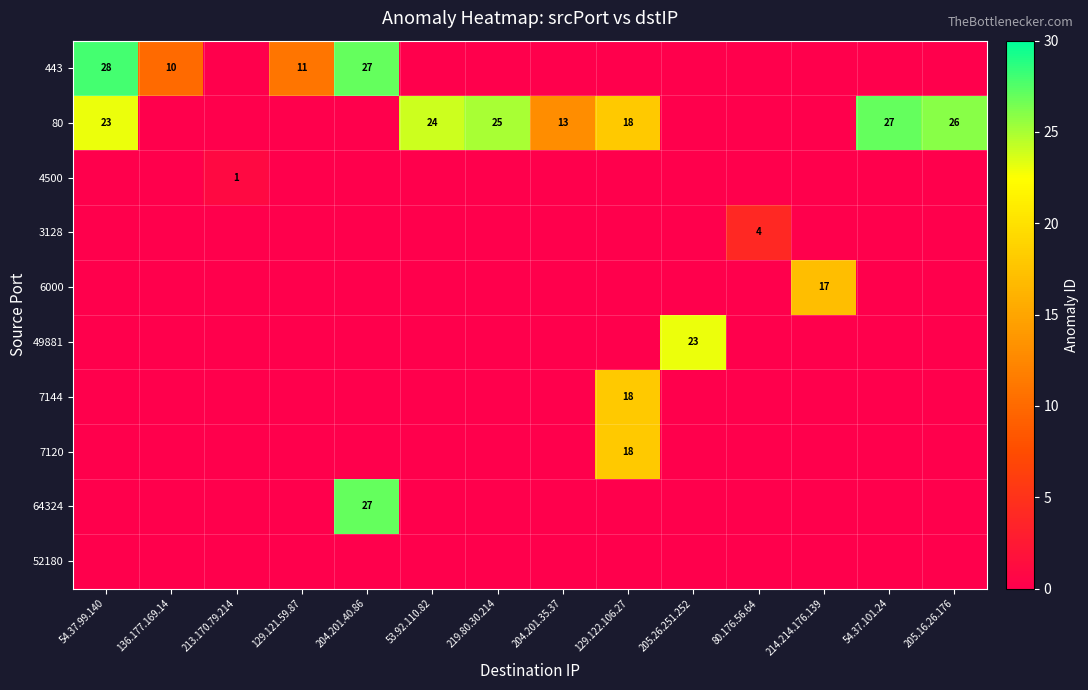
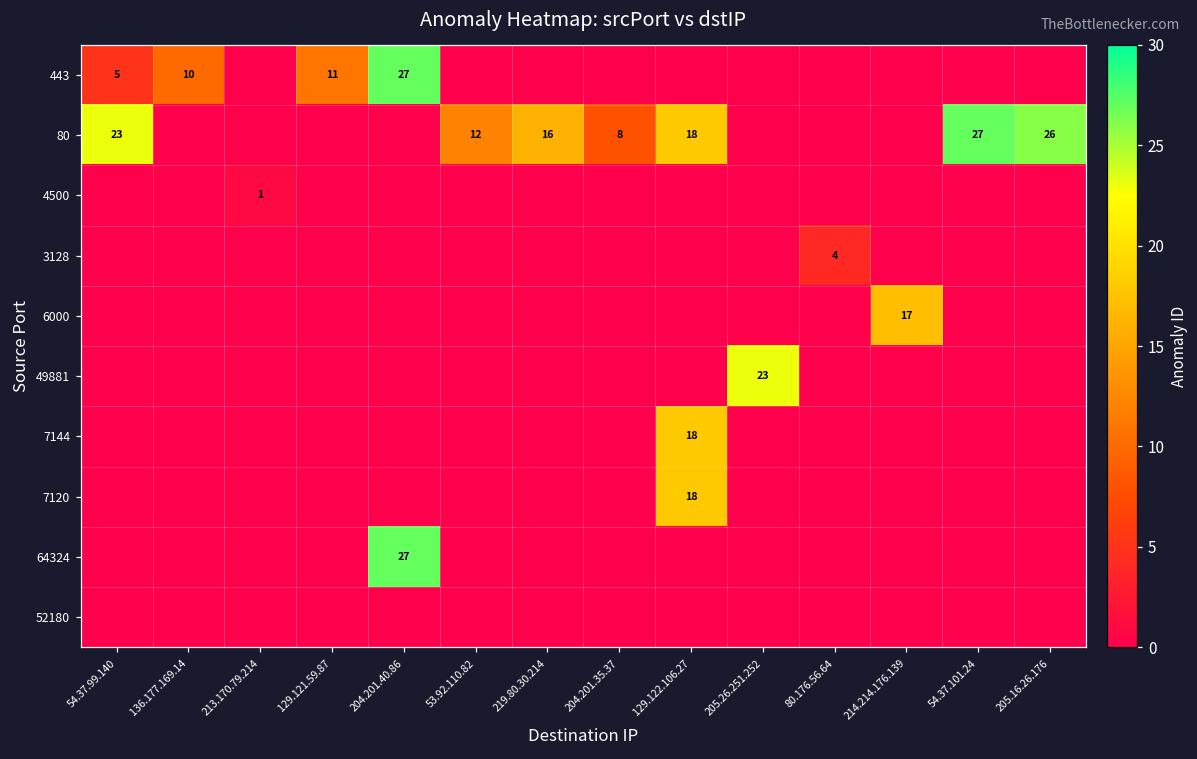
  {
    "443": {
-     "54.37.99.140": 28,
+     "54.37.99.140": 5,
      "136.177.169.14": 10,
      "129.121.59.87": 11,
      "204.201.40.86": 27
    },
    "80": {
      "54.37.99.140": 23,
-     "53.92.110.82": 24,
-     "219.80.30.214": 25,
-     "204.201.35.37": 13,
+     "53.92.110.82": 12,
+     "219.80.30.214": 16,
+     "204.201.35.37": 8,
      "129.122.106.27": 18,
      "54.37.101.24": 27,
      "205.16.26.176": 26
    },
    "4500": {
      "213.170.79.214": 1
    },
    "3128": {
      "80.176.56.64": 4
    },
    "6000": {
      "214.214.176.139": 17
    },
    "49881": {
      "205.26.251.252": 23
    },
    "7144": {
      "129.122.106.27": 18
    },
    "7120": {
      "129.122.106.27": 18
    },
    "64324": {
      "204.201.40.86": 27
    }
  }
